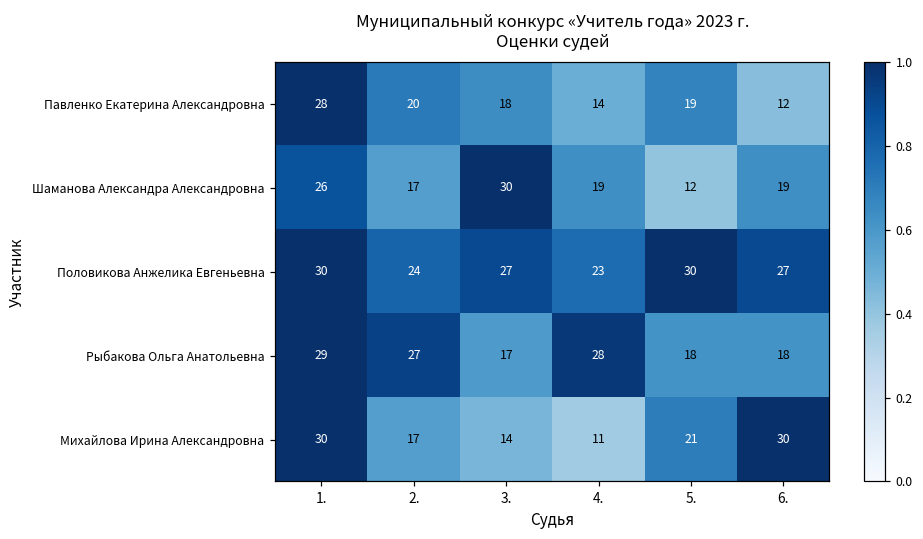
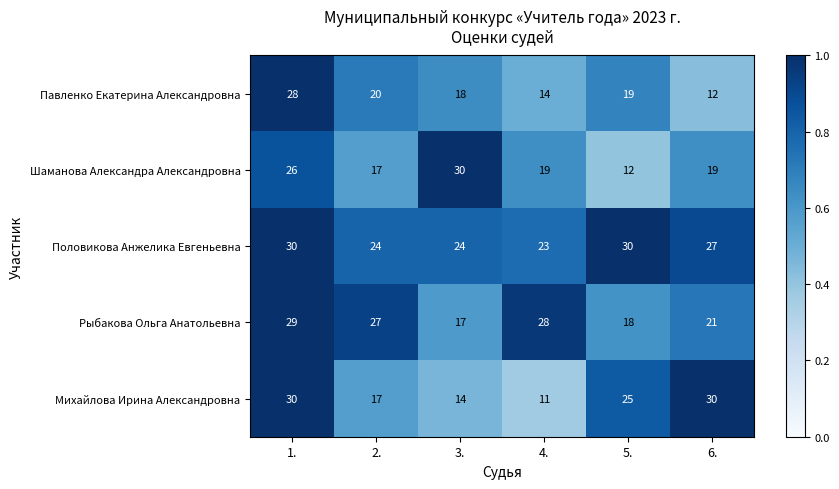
  {
    "Павленко Екатерина Александровна": {
      "1.": 28,
      "2.": 20,
      "3.": 18,
      "4.": 14,
      "5.": 19,
      "6.": 12
    },
    "Шаманова Александра Александровна": {
      "1.": 26,
      "2.": 17,
      "3.": 30,
      "4.": 19,
      "5.": 12,
      "6.": 19
    },
    "Половикова Анжелика Евгеньевна": {
      "1.": 30,
      "2.": 24,
-     "3.": 27,
+     "3.": 24,
      "4.": 23,
      "5.": 30,
      "6.": 27
    },
    "Рыбакова Ольга Анатольевна": {
      "1.": 29,
      "2.": 27,
      "3.": 17,
      "4.": 28,
      "5.": 18,
-     "6.": 18
+     "6.": 21
    },
    "Михайлова Ирина Александровна": {
      "1.": 30,
      "2.": 17,
      "3.": 14,
      "4.": 11,
-     "5.": 21,
+     "5.": 25,
      "6.": 30
    }
  }
